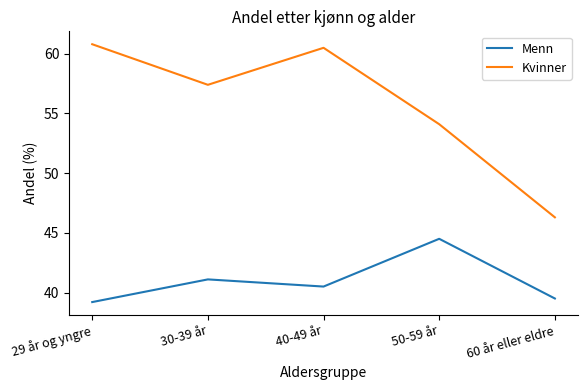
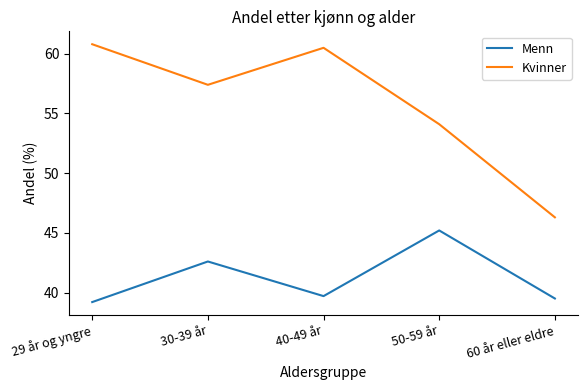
  {
    "Menn": {
      "29 år og yngre": 39.2,
-     "30-39 år": 41.1,
-     "40-49 år": 40.5,
-     "50-59 år": 44.5,
+     "30-39 år": 42.6,
+     "40-49 år": 39.7,
+     "50-59 år": 45.2,
      "60 år eller eldre": 39.5
    },
    "Kvinner": {
      "29 år og yngre": 60.8,
      "30-39 år": 57.4,
      "40-49 år": 60.5,
      "50-59 år": 54.1,
      "60 år eller eldre": 46.3
    }
  }
